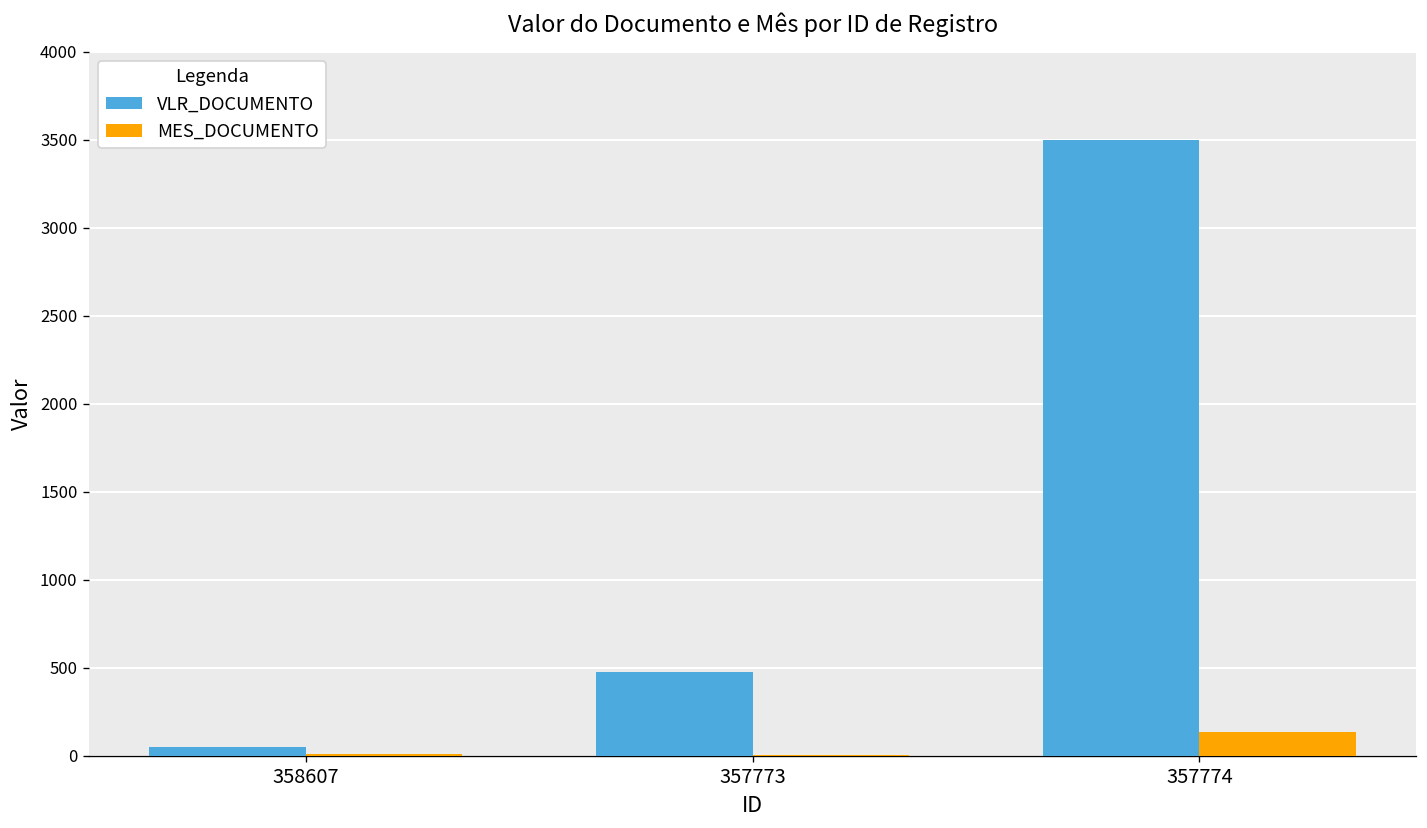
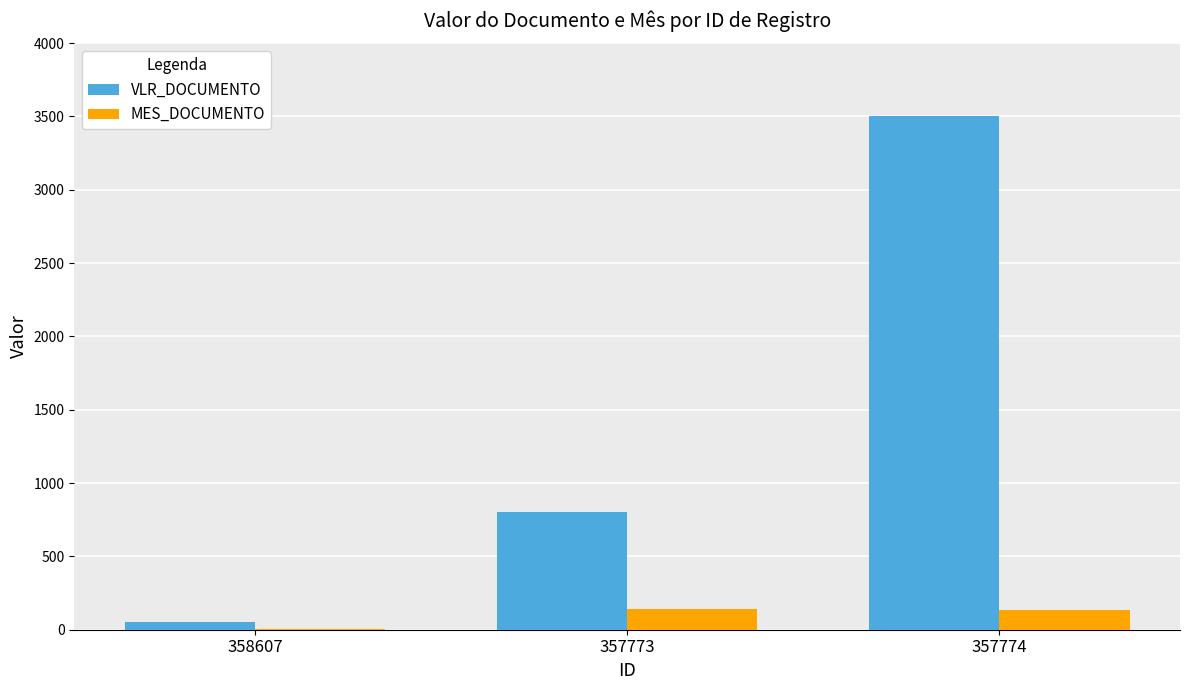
  {
    "VLR_DOCUMENTO": {
      "358607": 50,
-     "357773": 470,
+     "357773": 800,
      "357774": 3500
    },
    "MES_DOCUMENTO": {
-     "357773": 0,
+     "357773": 140,
      "357774": 140
    }
  }
